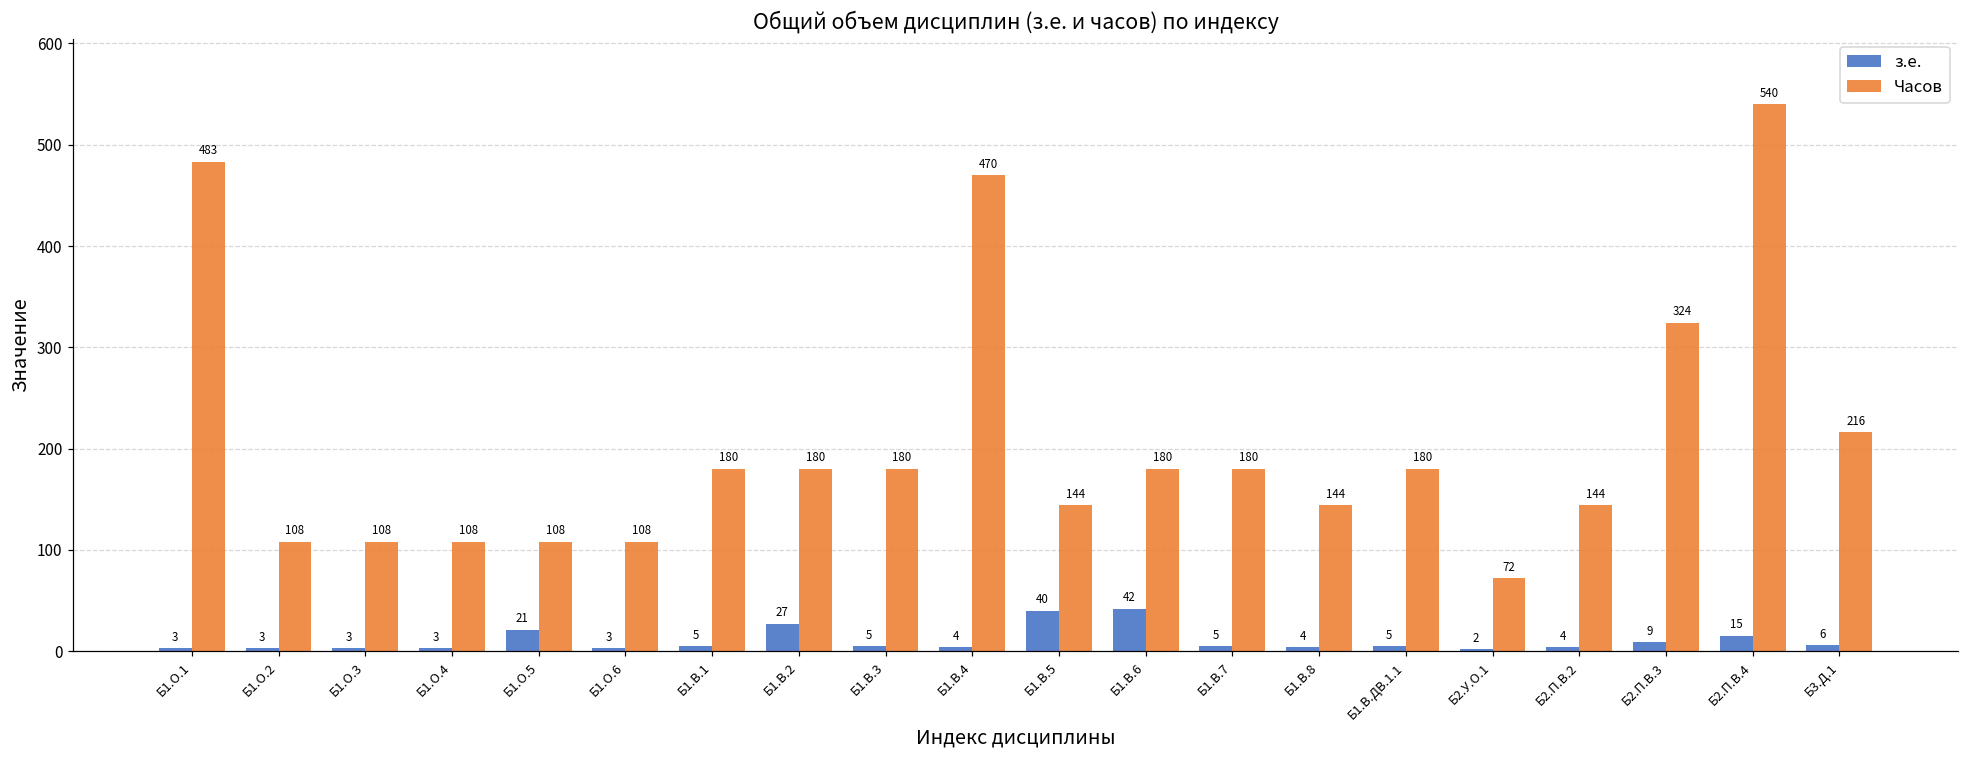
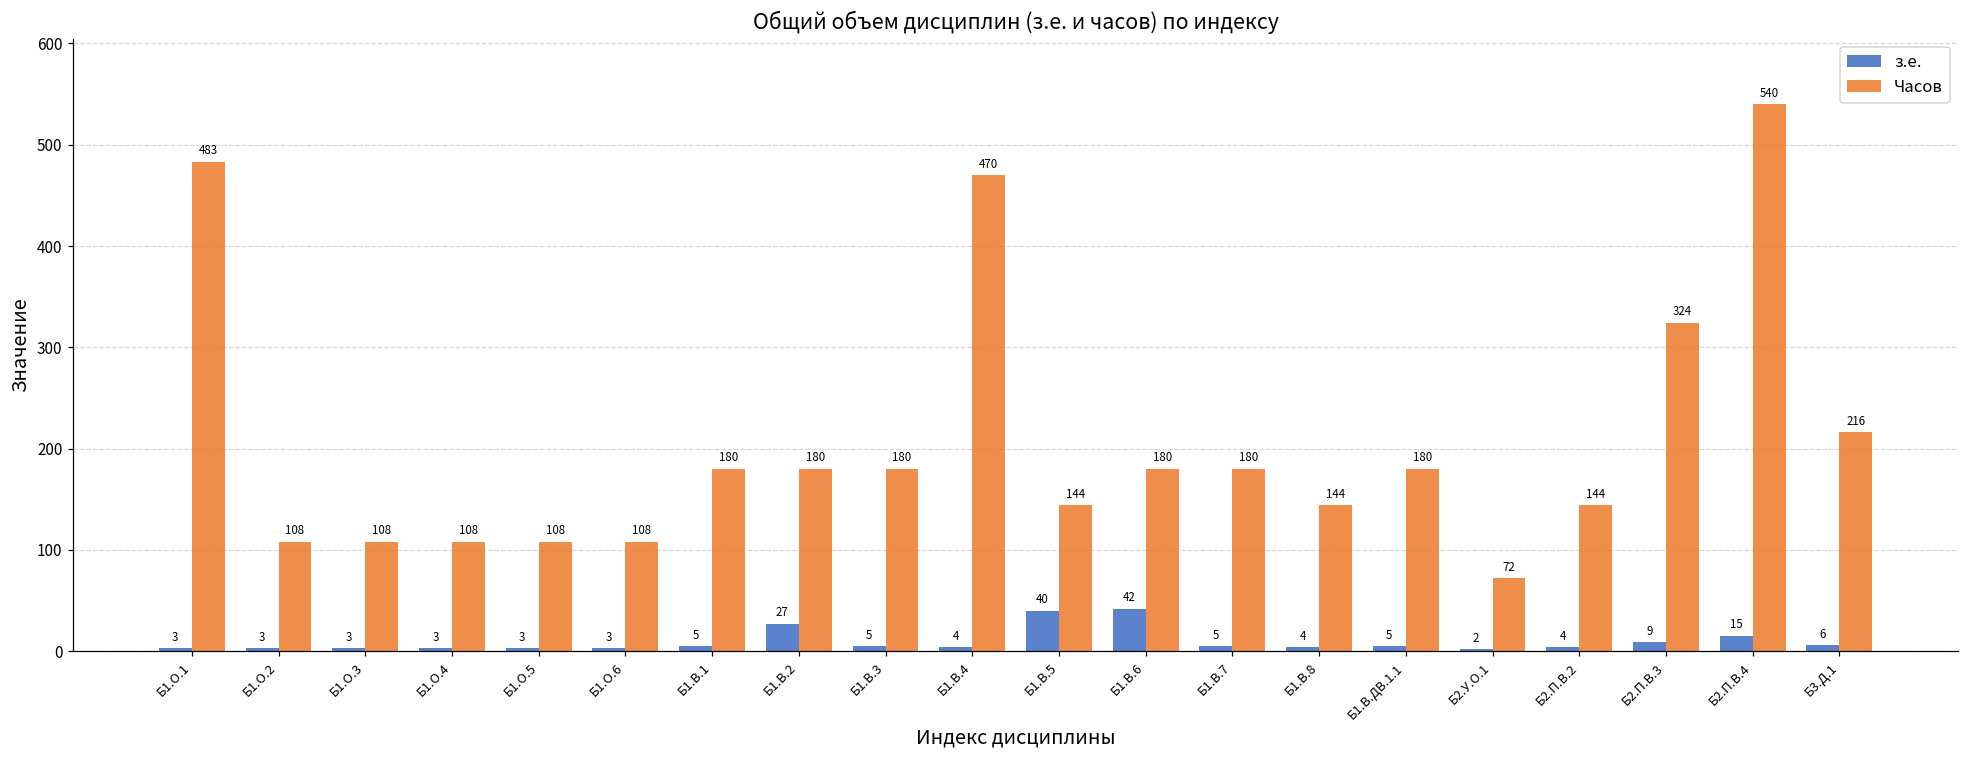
  {
    "з.е.": {
      "Б1.О.1": 3,
      "Б1.О.2": 3,
      "Б1.О.3": 3,
      "Б1.О.4": 3,
-     "Б1.О.5": 21,
+     "Б1.О.5": 3,
      "Б1.О.6": 3,
      "Б1.В.1": 5,
      "Б1.В.2": 27,
      "Б1.В.3": 5,
      "Б1.В.4": 4,
      "Б1.В.5": 40,
      "Б1.В.6": 42,
      "Б1.В.7": 5,
      "Б1.В.8": 4,
      "Б1.В.ДВ.1.1": 5,
      "Б2.У.О.1": 2,
      "Б2.П.В.2": 4,
      "Б2.П.В.3": 9,
      "Б2.П.В.4": 15,
      "Б3.Д.1": 6
    },
    "Часов": {
      "Б1.О.1": 483,
      "Б1.О.2": 108,
      "Б1.О.3": 108,
      "Б1.О.4": 108,
      "Б1.О.5": 108,
      "Б1.О.6": 108,
      "Б1.В.1": 180,
      "Б1.В.2": 180,
      "Б1.В.3": 180,
      "Б1.В.4": 470,
      "Б1.В.5": 144,
      "Б1.В.6": 180,
      "Б1.В.7": 180,
      "Б1.В.8": 144,
      "Б1.В.ДВ.1.1": 180,
      "Б2.У.О.1": 72,
      "Б2.П.В.2": 144,
      "Б2.П.В.3": 324,
      "Б2.П.В.4": 540,
      "Б3.Д.1": 216
    }
  }
